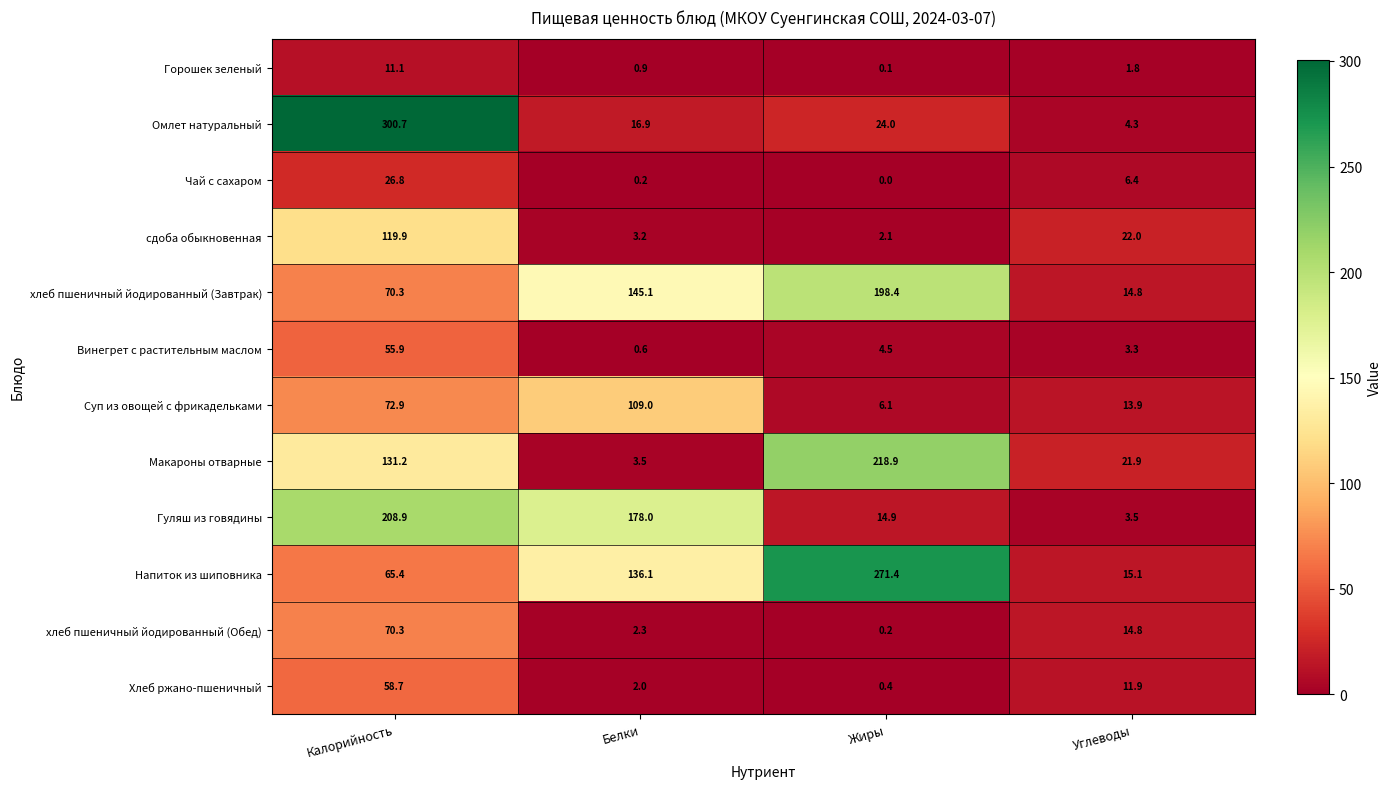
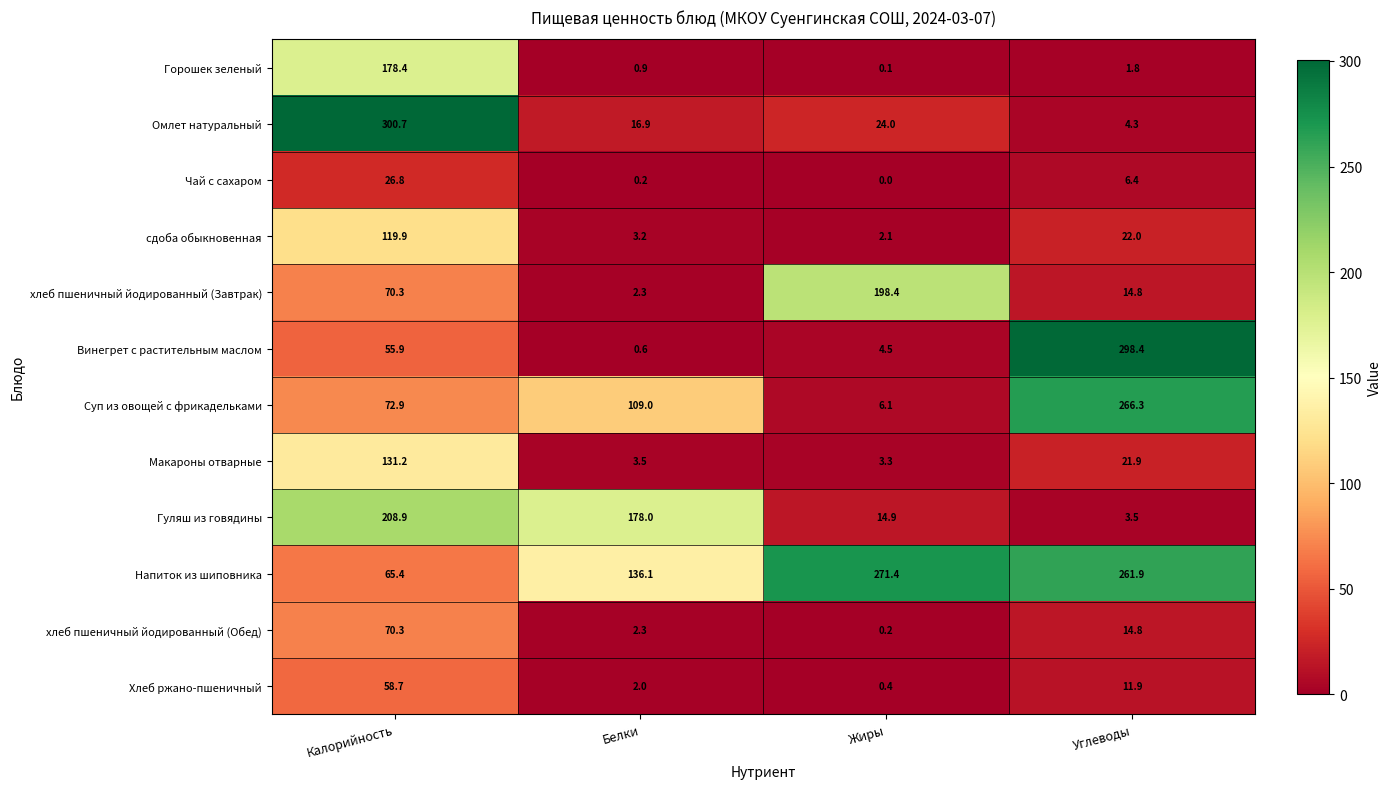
  {
    "Горошек зеленый": {
-     "Калорийность": 11.1,
+     "Калорийность": 178.4,
      "Белки": 0.9,
      "Жиры": 0.1,
      "Углеводы": 1.8
    },
    "Омлет натуральный": {
      "Калорийность": 300.7,
      "Белки": 16.9,
      "Жиры": 24.0,
      "Углеводы": 4.3
    },
    "Чай с сахаром": {
      "Калорийность": 26.8,
      "Белки": 0.2,
      "Жиры": 0.0,
      "Углеводы": 6.4
    },
    "сдоба обыкновенная": {
      "Калорийность": 119.9,
      "Белки": 3.2,
      "Жиры": 2.1,
      "Углеводы": 22.0
    },
    "хлеб пшеничный йодированный (Завтрак)": {
      "Калорийность": 70.3,
-     "Белки": 145.1,
+     "Белки": 2.3,
      "Жиры": 198.4,
      "Углеводы": 14.8
    },
    "Винегрет с растительным маслом": {
      "Калорийность": 55.9,
      "Белки": 0.6,
      "Жиры": 4.5,
-     "Углеводы": 3.3
+     "Углеводы": 298.4
    },
    "Суп из овощей с фрикадельками": {
      "Калорийность": 72.9,
      "Белки": 109.0,
      "Жиры": 6.1,
-     "Углеводы": 13.9
+     "Углеводы": 266.3
    },
    "Макароны отварные": {
      "Калорийность": 131.2,
      "Белки": 3.5,
-     "Жиры": 218.9,
+     "Жиры": 3.3,
      "Углеводы": 21.9
    },
    "Гуляш из говядины": {
      "Калорийность": 208.9,
      "Белки": 178.0,
      "Жиры": 14.9,
      "Углеводы": 3.5
    },
    "Напиток из шиповника": {
      "Калорийность": 65.4,
      "Белки": 136.1,
      "Жиры": 271.4,
-     "Углеводы": 15.1
+     "Углеводы": 261.9
    },
    "хлеб пшеничный йодированный (Обед)": {
      "Калорийность": 70.3,
      "Белки": 2.3,
      "Жиры": 0.2,
      "Углеводы": 14.8
    },
    "Хлеб ржано-пшеничный": {
      "Калорийность": 58.7,
      "Белки": 2.0,
      "Жиры": 0.4,
      "Углеводы": 11.9
    }
  }
